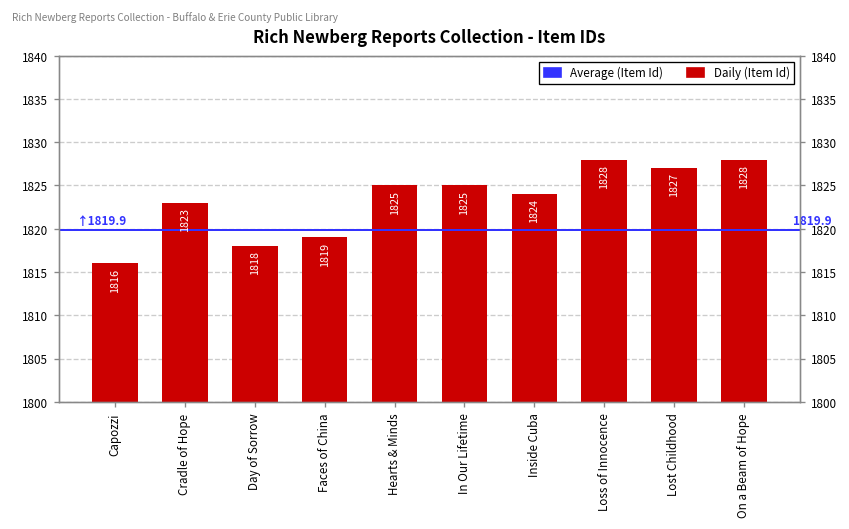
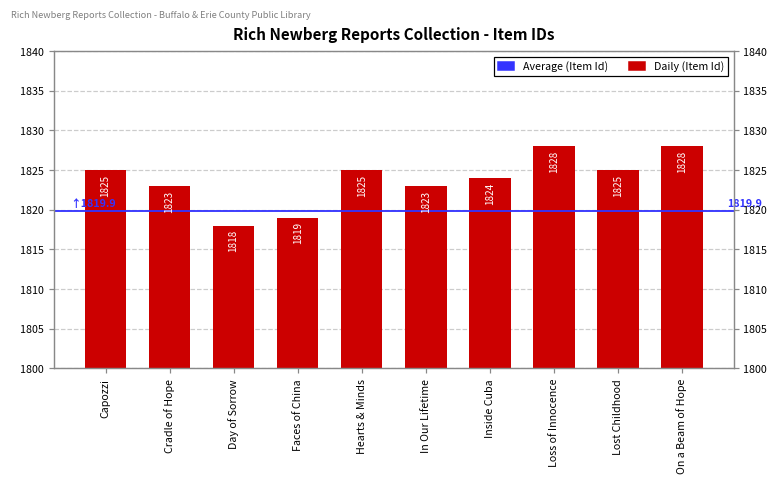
  {
-   "Capozzi": 1816,
+   "Capozzi": 1825,
    "Cradle of Hope": 1823,
    "Day of Sorrow": 1818,
    "Faces of China": 1819,
    "Hearts & Minds": 1825,
-   "In Our Lifetime": 1825,
+   "In Our Lifetime": 1823,
    "Inside Cuba": 1824,
    "Loss of Innocence": 1828,
-   "Lost Childhood": 1827,
+   "Lost Childhood": 1825,
    "On a Beam of Hope": 1828
  }
